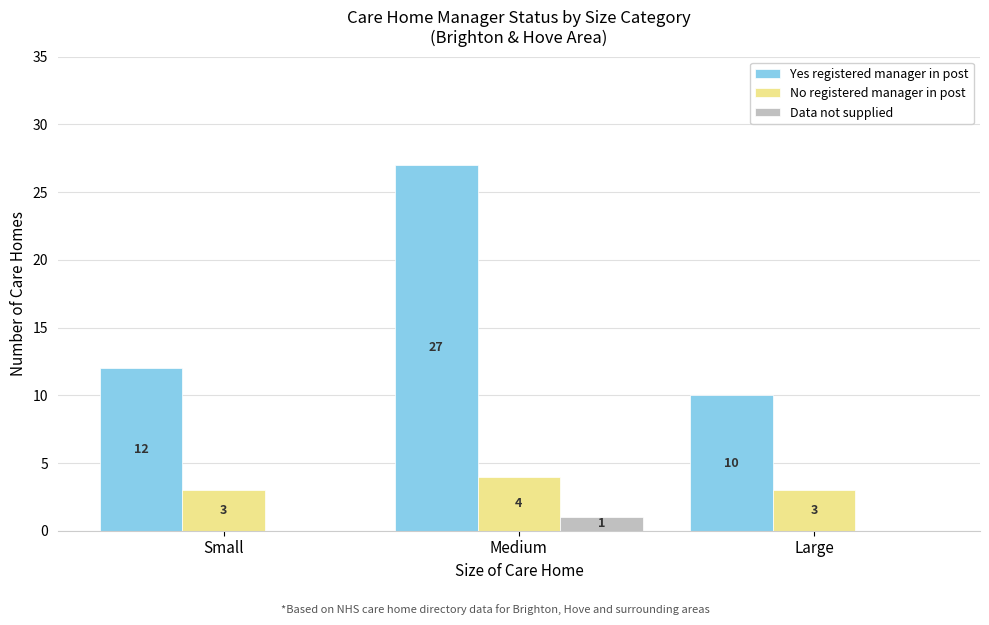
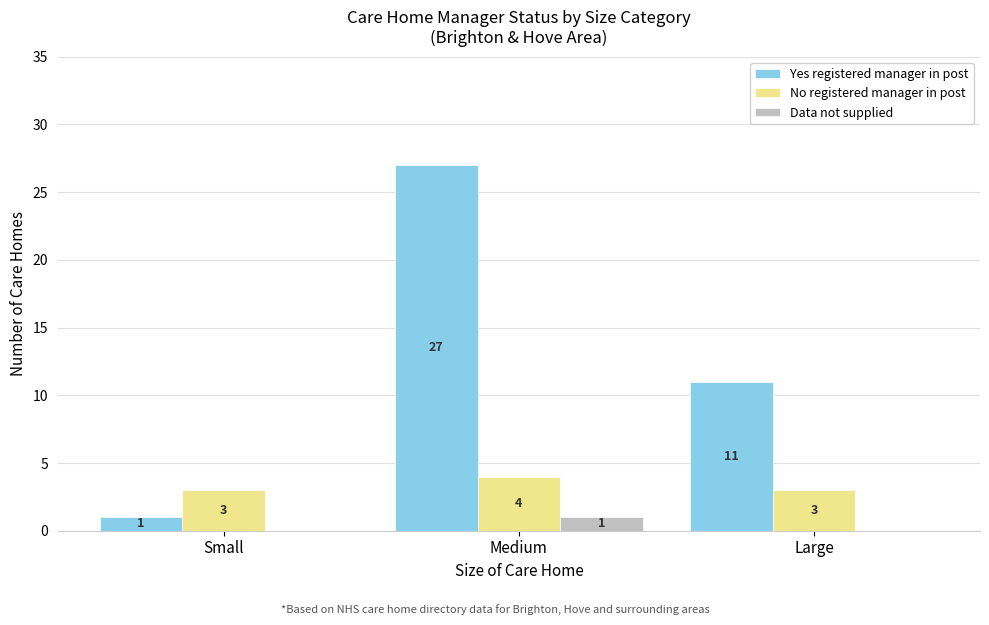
  {
    "Yes registered manager in post": {
-     "Small": 12,
+     "Small": 1,
      "Medium": 27,
-     "Large": 10
+     "Large": 11
    },
    "No registered manager in post": {
      "Small": 3,
      "Medium": 4,
      "Large": 3
    },
    "Data not supplied": {
      "Medium": 1
    }
  }
